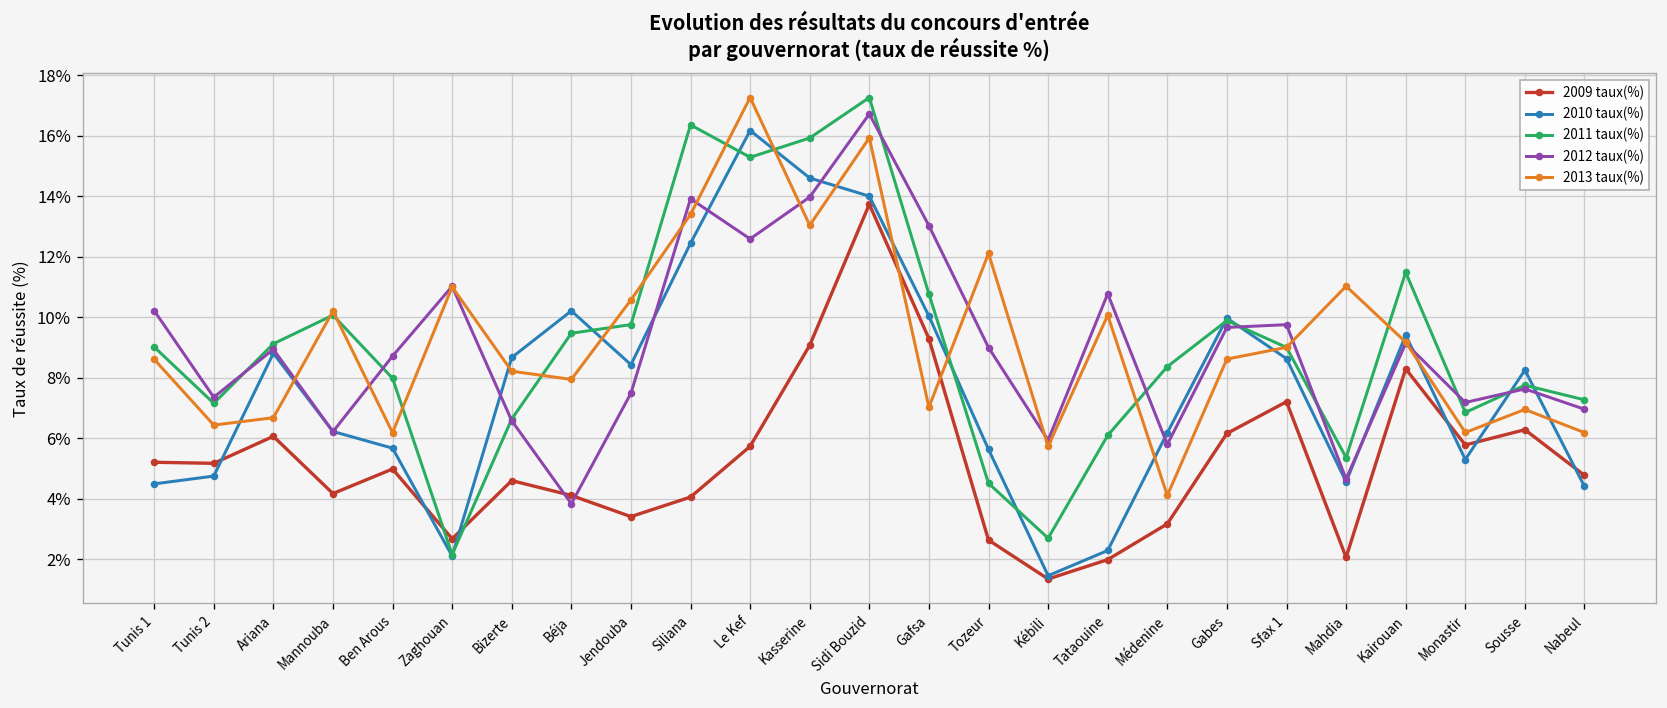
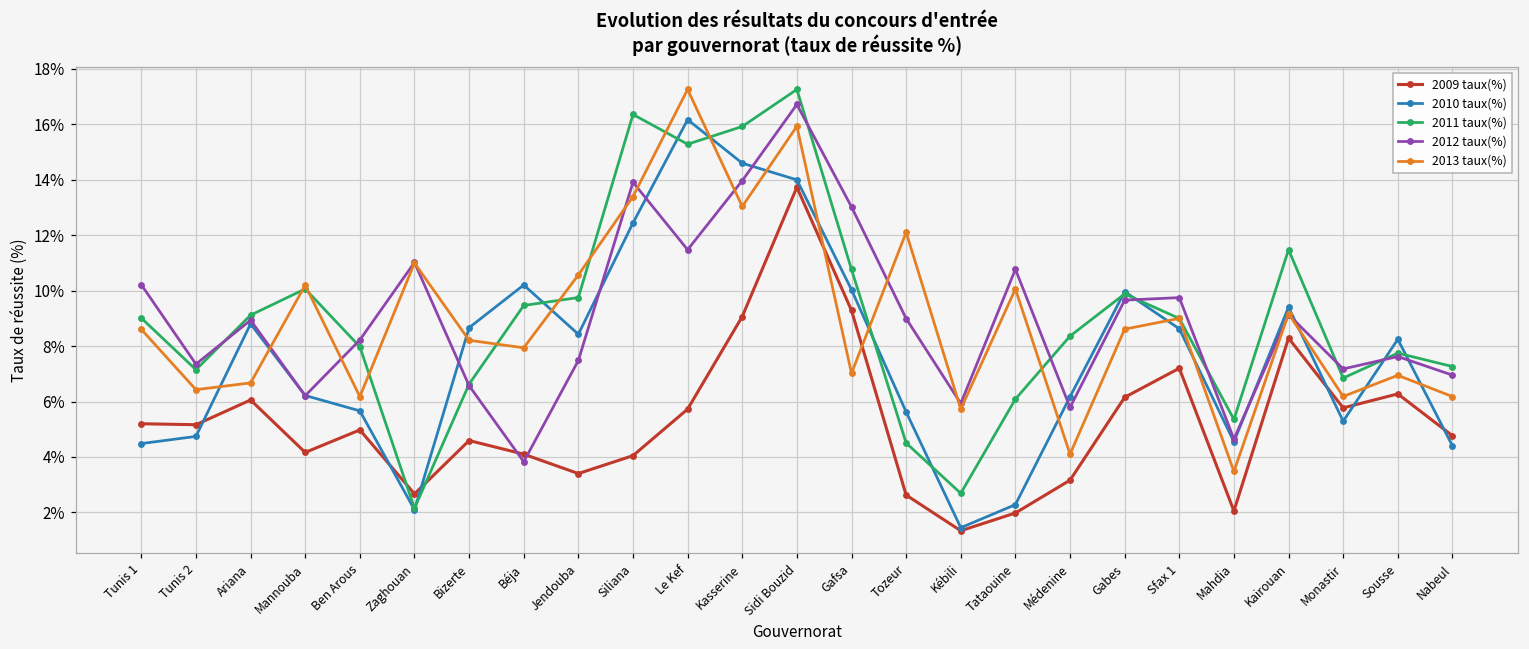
  {
    "2009 taux(%)": {
      "Tunis 1": "5.2%",
      "Tunis 2": "5.2%",
      "Ariana": "6.1%",
      "Mannouba": "4.2%",
      "Ben Arous": "5.0%",
      "Zaghouan": "2.7%",
      "Bizerte": "4.6%",
      "Béja": "4.1%",
      "Jendouba": "3.4%",
      "Siliana": "4.0%",
      "Le Kef": "5.7%",
      "Kasserine": "9.1%",
      "Sidi Bouzid": "13.7%",
      "Gafsa": "9.3%",
      "Tozeur": "2.6%",
      "Kébili": "1.3%",
      "Tataouine": "2.0%",
      "Médenine": "3.2%",
      "Gabes": "6.2%",
      "Sfax 1": "7.2%",
      "Mahdia": "2.1%",
      "Kairouan": "8.3%",
      "Monastir": "5.8%",
      "Sousse": "6.3%",
      "Nabeul": "4.8%"
    },
    "2010 taux(%)": {
      "Tunis 1": "4.5%",
      "Tunis 2": "4.7%",
      "Ariana": "8.8%",
      "Ben Arous": "5.7%",
      "Bizerte": "8.7%",
      "Béja": "10.2%",
      "Jendouba": "8.4%",
      "Siliana": "12.4%",
      "Le Kef": "16.2%",
      "Kasserine": "14.6%",
      "Sidi Bouzid": "14.0%",
      "Gafsa": "10.0%",
      "Tozeur": "5.6%",
      "Kébili": "1.4%",
      "Tataouine": "2.3%",
      "Médenine": "6.2%",
      "Sfax 1": "8.6%",
      "Kairouan": "9.4%",
      "Monastir": "5.3%",
      "Sousse": "8.2%",
      "Nabeul": "4.4%"
    },
    "2011 taux(%)": {
      "Tunis 1": "9.0%",
      "Tunis 2": "7.1%",
      "Ariana": "9.1%",
      "Mannouba": "10.1%",
      "Ben Arous": "8.0%",
      "Béja": "9.5%",
      "Jendouba": "9.8%",
      "Siliana": "16.4%",
      "Le Kef": "15.3%",
      "Kasserine": "15.9%",
      "Sidi Bouzid": "17.3%",
      "Gafsa": "10.8%",
      "Tozeur": "4.5%",
      "Kébili": "2.7%",
      "Tataouine": "6.1%",
      "Médenine": "8.4%",
      "Mahdia": "5.4%",
      "Kairouan": "11.5%",
      "Monastir": "6.8%",
      "Sousse": "7.7%",
      "Nabeul": "7.3%"
    },
    "2012 taux(%)": {
      "Tunis 1": "10.2%",
      "Tunis 2": "7.3%",
      "Ariana": "8.9%",
-     "Ben Arous": "8.7%",
+     "Ben Arous": "8.2%",
      "Béja": "3.8%",
      "Jendouba": "7.5%",
      "Siliana": "13.9%",
-     "Le Kef": "12.6%",
+     "Le Kef": "11.5%",
      "Kasserine": "14.0%",
      "Sidi Bouzid": "16.7%",
      "Gafsa": "13.0%",
      "Tozeur": "9.0%",
      "Kébili": "5.9%",
      "Tataouine": "10.8%",
      "Médenine": "5.8%",
      "Gabes": "9.7%",
      "Sfax 1": "9.7%",
      "Monastir": "7.2%",
      "Sousse": "7.6%",
      "Nabeul": "7.0%"
    },
    "2013 taux(%)": {
      "Tunis 1": "8.6%",
      "Tunis 2": "6.4%",
      "Ariana": "6.7%",
      "Mannouba": "10.2%",
      "Ben Arous": "6.2%",
      "Bizerte": "8.2%",
      "Béja": "7.9%",
      "Jendouba": "10.6%",
      "Siliana": "13.4%",
      "Le Kef": "17.3%",
      "Kasserine": "13.0%",
      "Sidi Bouzid": "15.9%",
      "Gafsa": "7.0%",
      "Tozeur": "12.1%",
      "Kébili": "5.7%",
      "Tataouine": "10.1%",
      "Médenine": "4.1%",
      "Gabes": "8.6%",
-     "Mahdia": "11.0%",
+     "Mahdia": "3.5%",
      "Monastir": "6.2%",
      "Sousse": "6.9%",
      "Nabeul": "6.2%"
    }
  }
